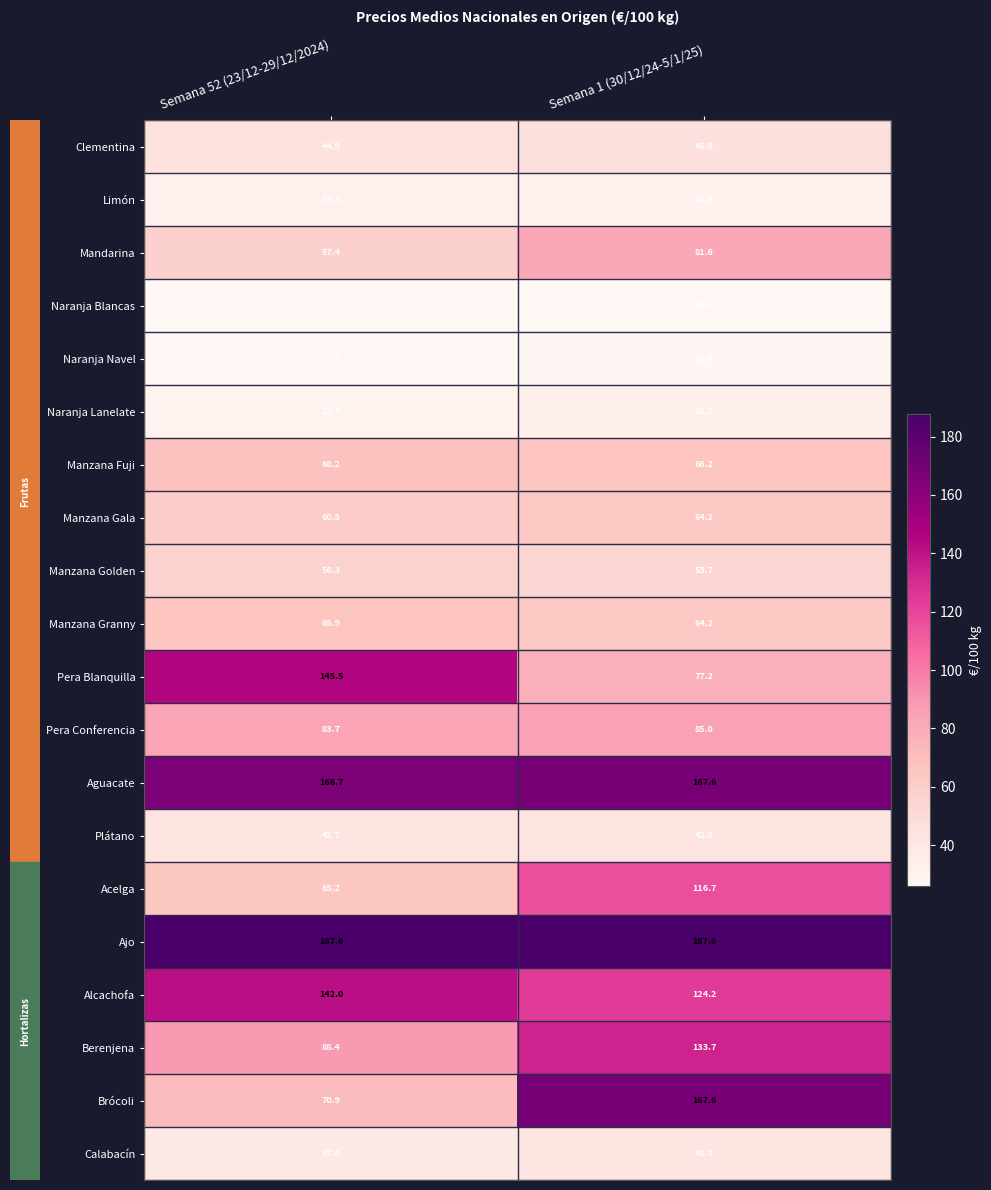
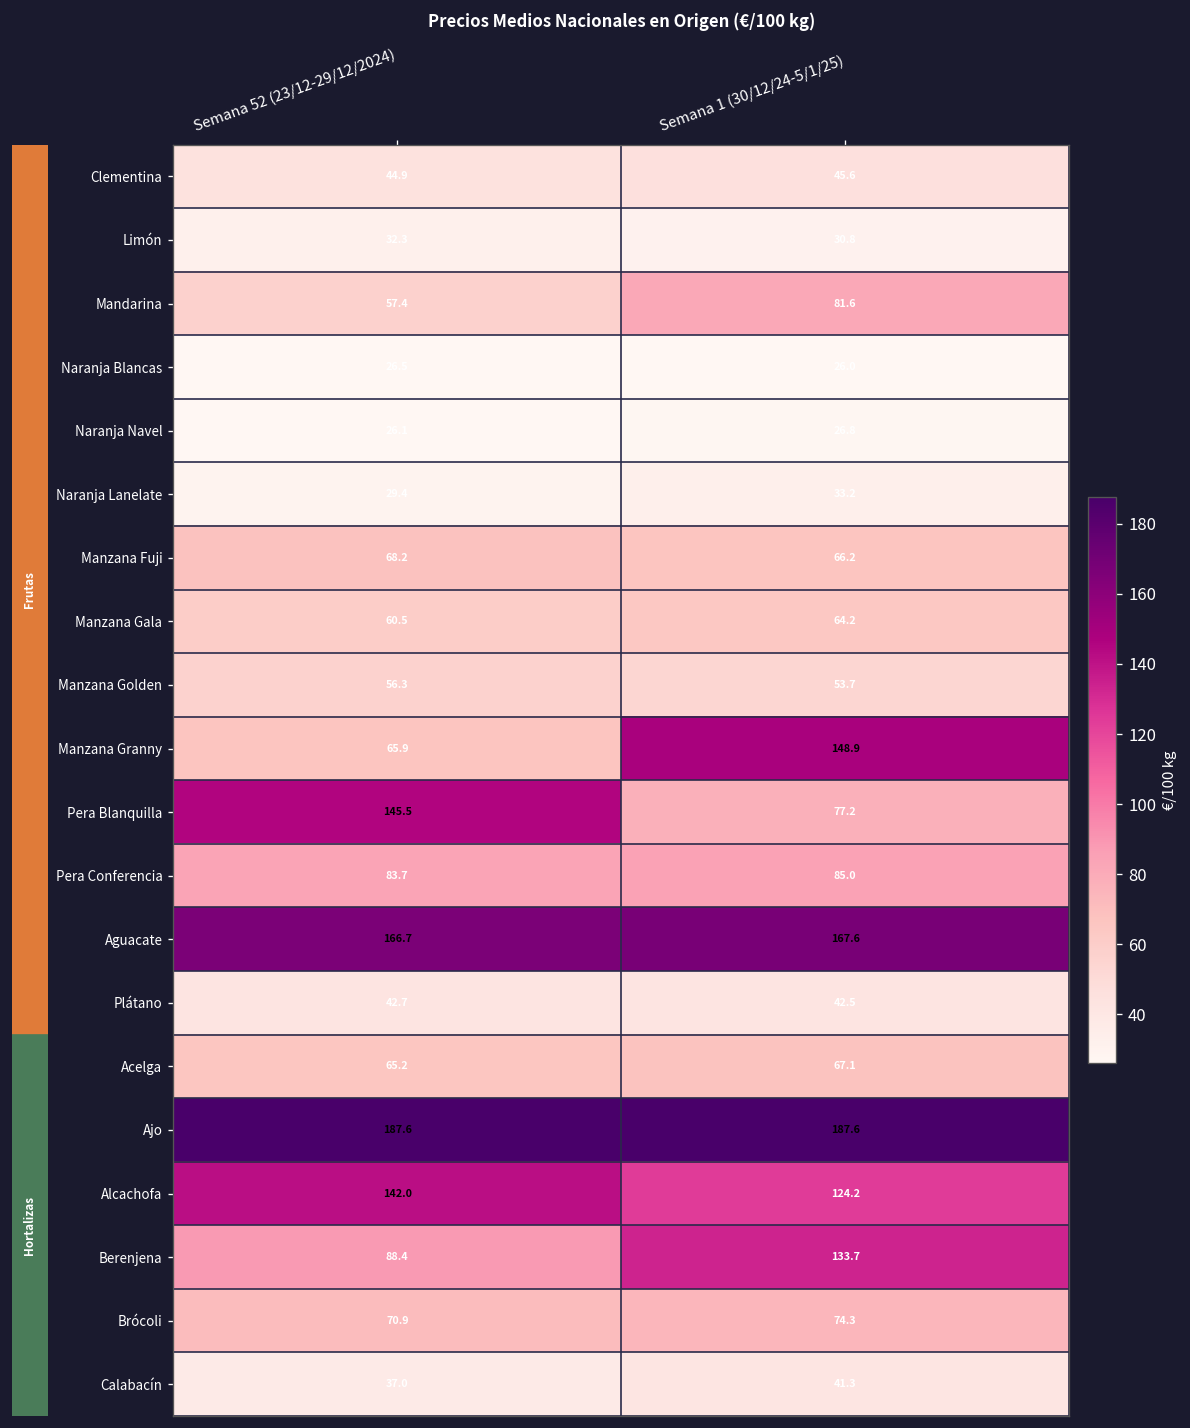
  {
    "Mandarina": {
      "Semana 52 (23/12-29/12/2024)": 57.4,
      "Semana 1 (30/12/24-5/1/25)": 81.6
    },
    "Manzana Fuji": {
      "Semana 52 (23/12-29/12/2024)": 68.2,
      "Semana 1 (30/12/24-5/1/25)": 66.2
    },
    "Manzana Gala": {
      "Semana 52 (23/12-29/12/2024)": 60.5,
      "Semana 1 (30/12/24-5/1/25)": 64.2
    },
    "Manzana Golden": {
      "Semana 52 (23/12-29/12/2024)": 56.3
    },
    "Manzana Granny": {
      "Semana 52 (23/12-29/12/2024)": 65.9,
-     "Semana 1 (30/12/24-5/1/25)": 64.2
+     "Semana 1 (30/12/24-5/1/25)": 148.9
    },
    "Pera Blanquilla": {
      "Semana 52 (23/12-29/12/2024)": 145.5,
      "Semana 1 (30/12/24-5/1/25)": 77.2
    },
    "Pera Conferencia": {
      "Semana 52 (23/12-29/12/2024)": 83.7,
      "Semana 1 (30/12/24-5/1/25)": 85.0
    },
    "Aguacate": {
      "Semana 52 (23/12-29/12/2024)": 166.7,
      "Semana 1 (30/12/24-5/1/25)": 167.6
    },
    "Acelga": {
      "Semana 52 (23/12-29/12/2024)": 65.2,
-     "Semana 1 (30/12/24-5/1/25)": 116.7
+     "Semana 1 (30/12/24-5/1/25)": 67.1
    },
    "Ajo": {
      "Semana 52 (23/12-29/12/2024)": 187.6,
      "Semana 1 (30/12/24-5/1/25)": 187.6
    },
    "Alcachofa": {
      "Semana 52 (23/12-29/12/2024)": 142.0,
      "Semana 1 (30/12/24-5/1/25)": 124.2
    },
    "Berenjena": {
      "Semana 52 (23/12-29/12/2024)": 88.4,
      "Semana 1 (30/12/24-5/1/25)": 133.7
    },
    "Brócoli": {
      "Semana 52 (23/12-29/12/2024)": 70.9,
-     "Semana 1 (30/12/24-5/1/25)": 167.6
+     "Semana 1 (30/12/24-5/1/25)": 74.3
    }
  }
